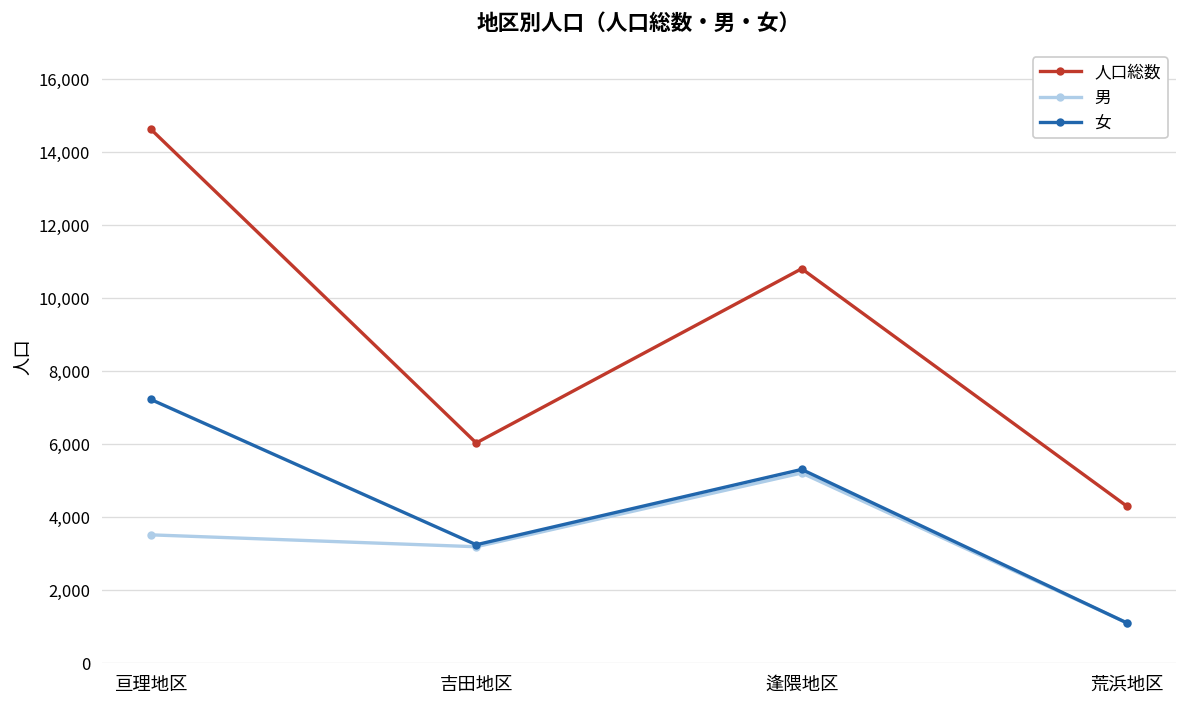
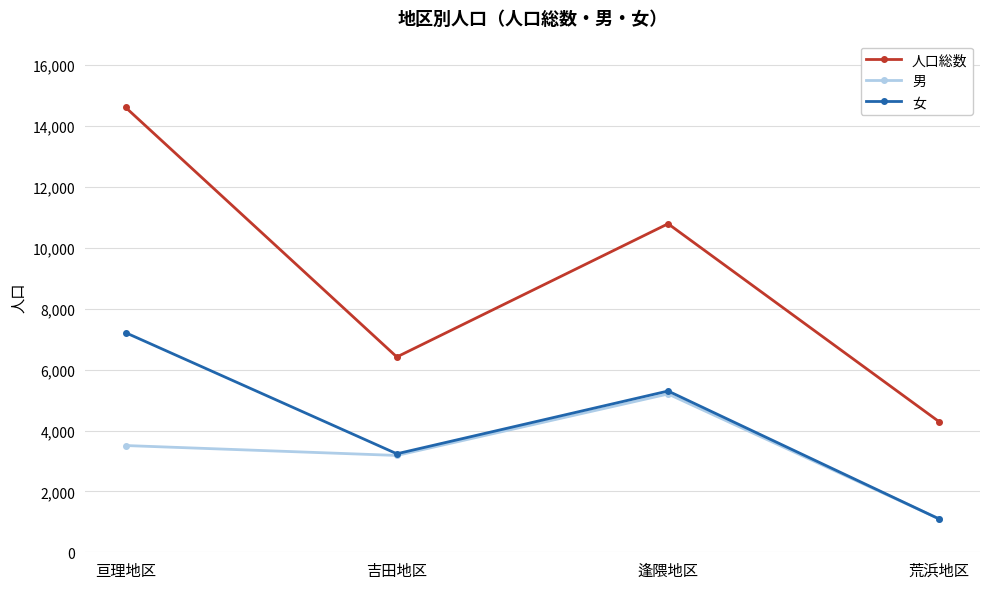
  {
    "人口総数": {
      "亘理地区": "14,600",
-     "吉田地区": "6,000",
+     "吉田地区": "6,400",
      "逢隈地区": "10,800",
      "荒浜地区": "4,300"
    },
    "男": {
      "亘理地区": "3,500",
      "逢隈地区": "5,200"
    },
    "女": {
      "亘理地区": "7,200",
      "逢隈地区": "5,300"
    }
  }
